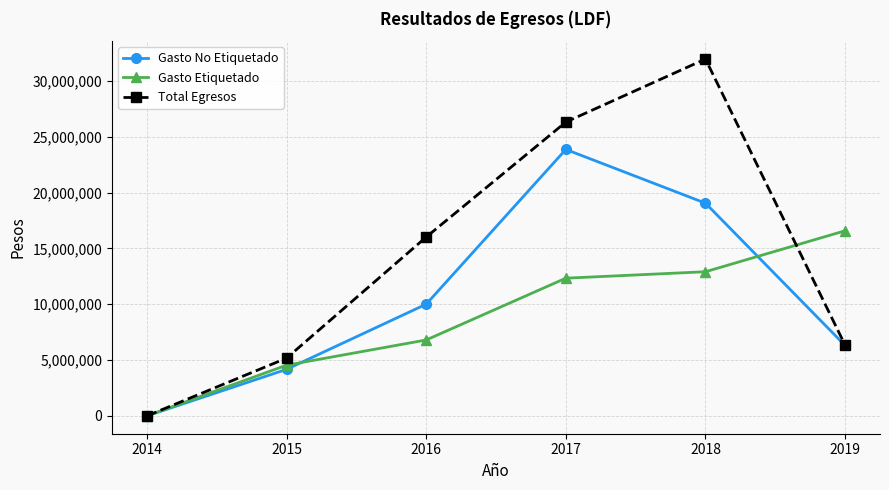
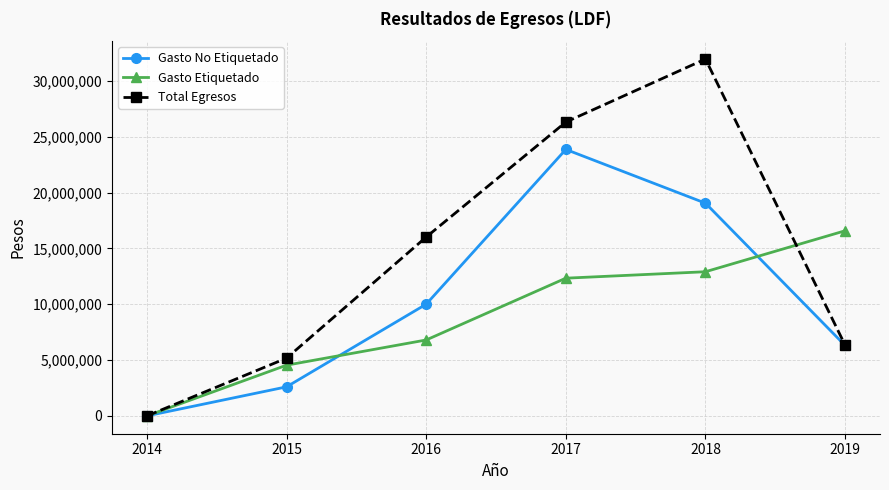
  {
    "Gasto No Etiquetado": {
-     "2015": "4,200,000",
+     "2015": "2,600,000",
      "2016": "10,000,000",
      "2017": "23,900,000",
      "2018": "19,100,000"
    },
    "Gasto Etiquetado": {
      "2015": "4,500,000",
      "2016": "6,800,000",
      "2017": "12,300,000",
      "2018": "12,900,000",
      "2019": "16,600,000"
    },
    "Total Egresos": {
      "2015": "5,200,000",
      "2016": "16,000,000",
      "2017": "26,300,000",
      "2018": "32,000,000"
    }
  }
